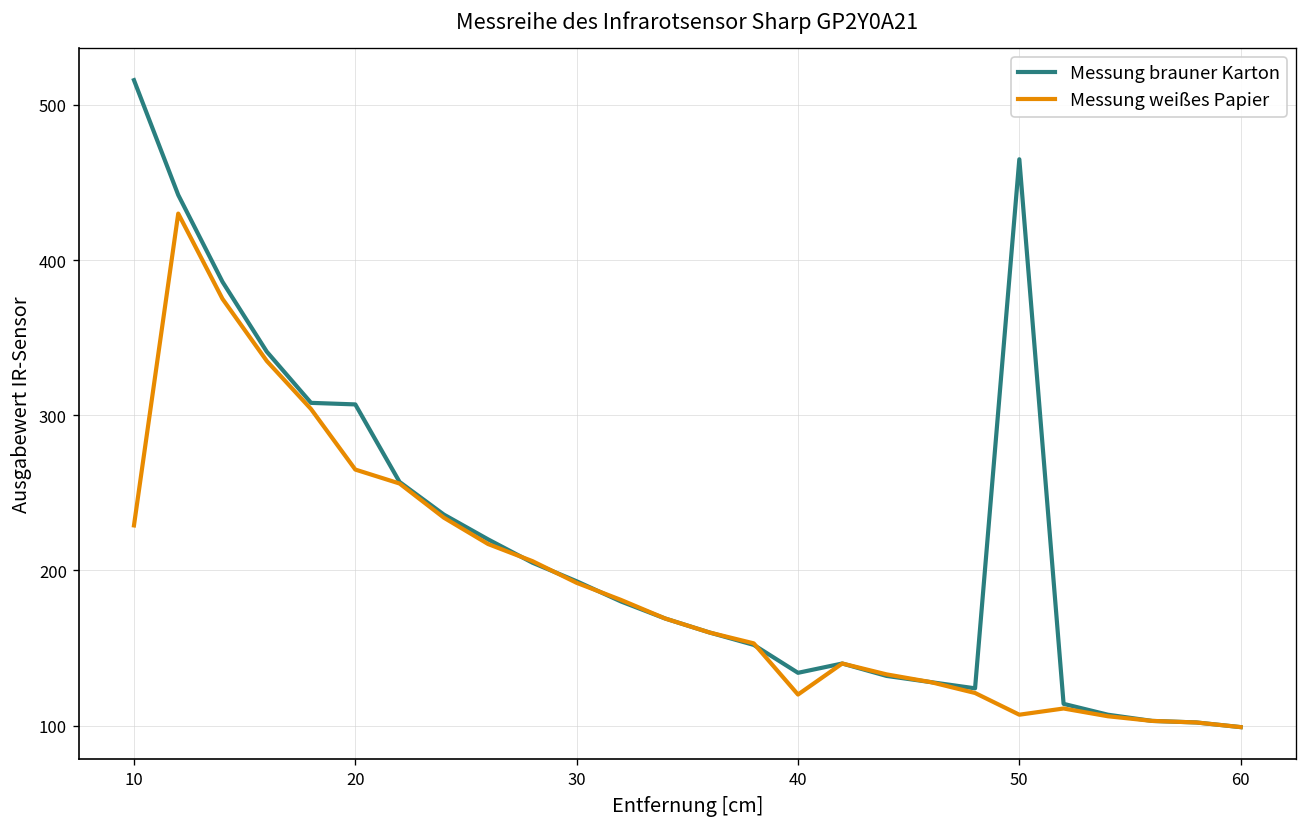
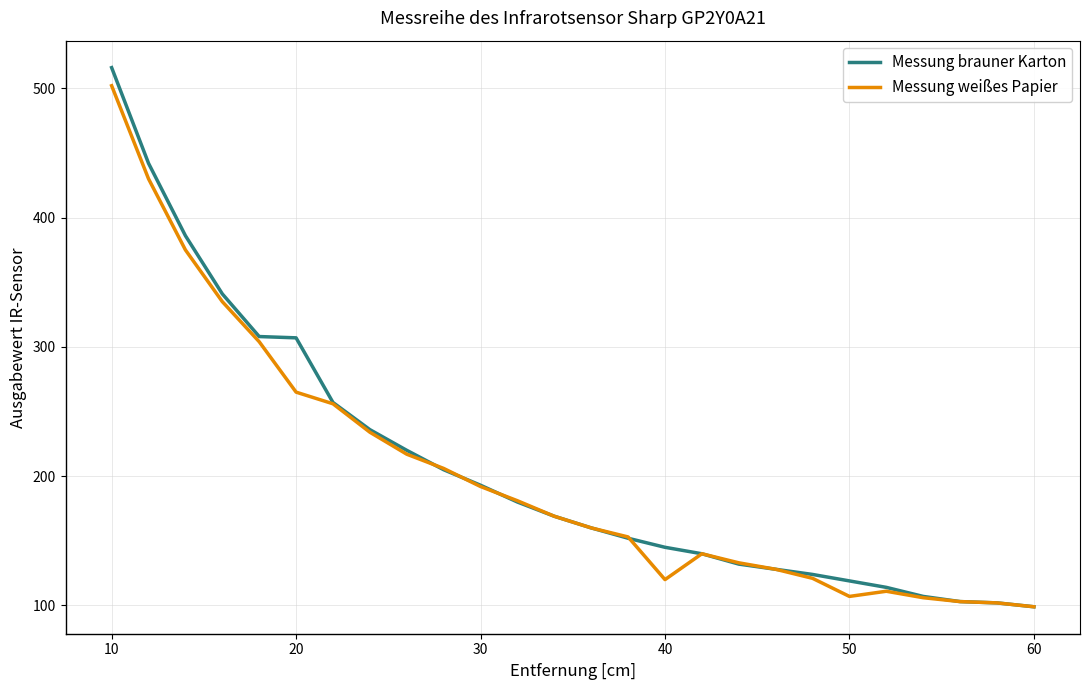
  {
    "Messung brauner Karton": {
      "10": 516,
      "20": 307,
-     "40": 134,
-     "50": 465
+     "40": 145,
+     "50": 119
    },
    "Messung weißes Papier": {
-     "10": 229,
+     "10": 502,
      "20": 265,
      "40": 120,
      "50": 107
    }
  }
